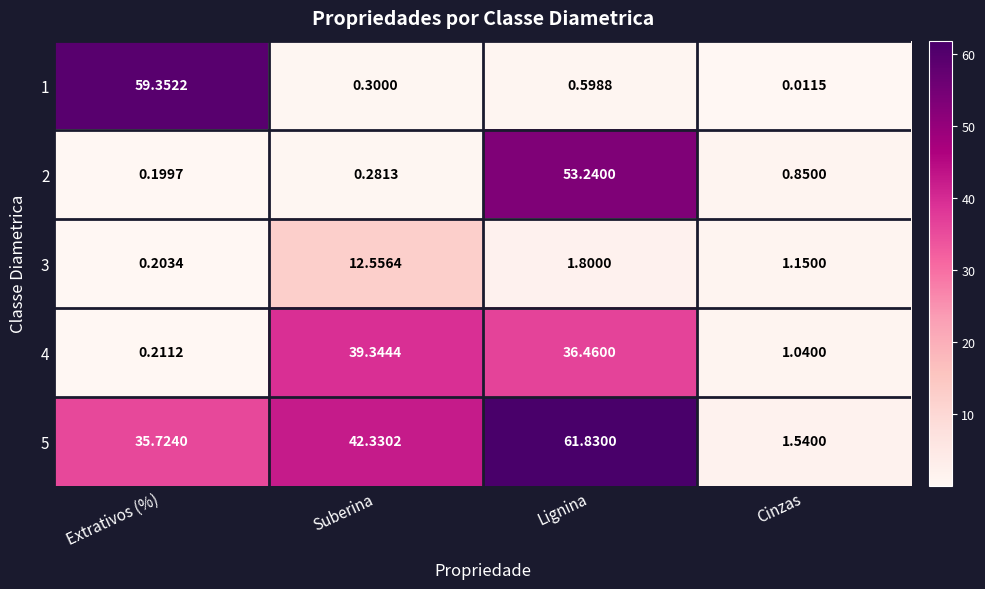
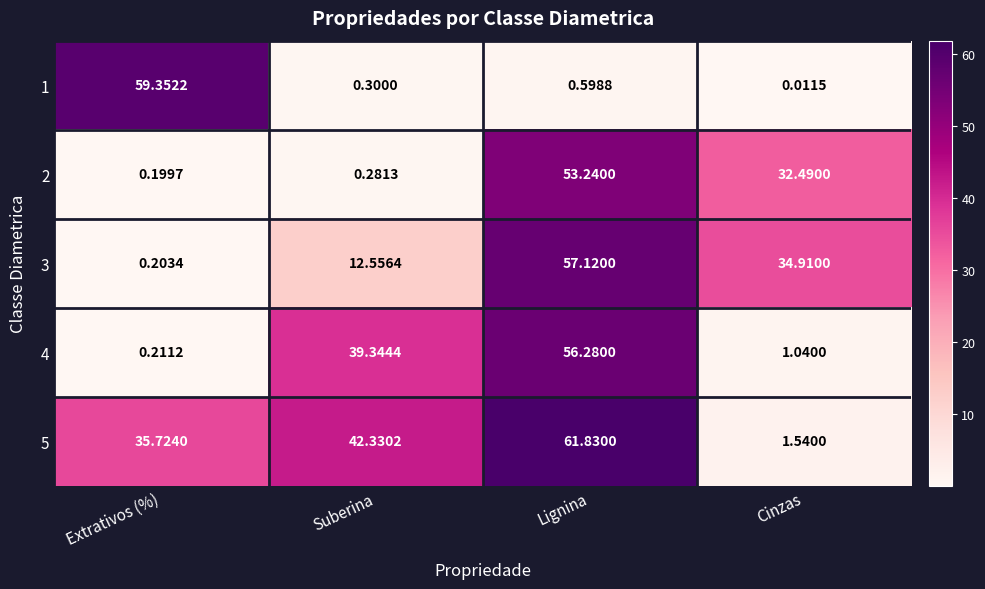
  {
    "1": {
      "Extrativos (%)": 59.3522,
      "Suberina": 0.3000,
      "Lignina": 0.5988,
      "Cinzas": 0.0115
    },
    "2": {
      "Extrativos (%)": 0.1997,
      "Suberina": 0.2813,
      "Lignina": 53.2400,
-     "Cinzas": 0.8500
+     "Cinzas": 32.4900
    },
    "3": {
      "Extrativos (%)": 0.2034,
      "Suberina": 12.5564,
-     "Lignina": 1.8000,
-     "Cinzas": 1.1500
+     "Lignina": 57.1200,
+     "Cinzas": 34.9100
    },
    "4": {
      "Extrativos (%)": 0.2112,
      "Suberina": 39.3444,
-     "Lignina": 36.4600,
+     "Lignina": 56.2800,
      "Cinzas": 1.0400
    },
    "5": {
      "Extrativos (%)": 35.7240,
      "Suberina": 42.3302,
      "Lignina": 61.8300,
      "Cinzas": 1.5400
    }
  }
